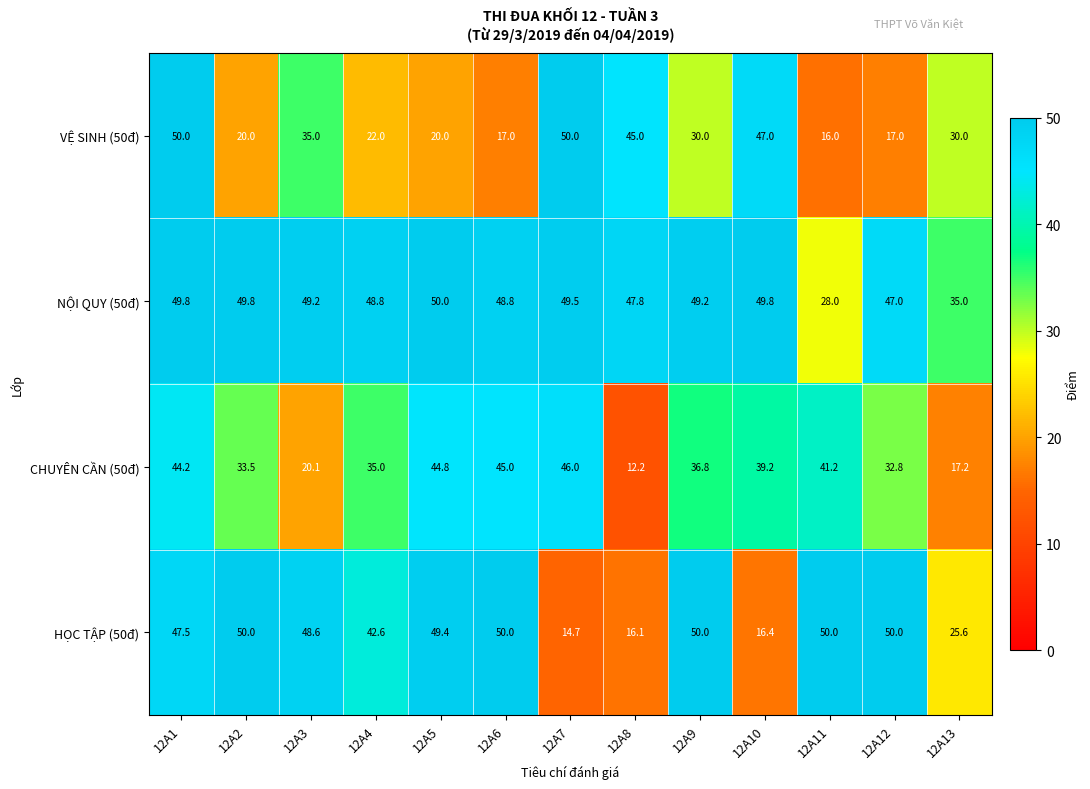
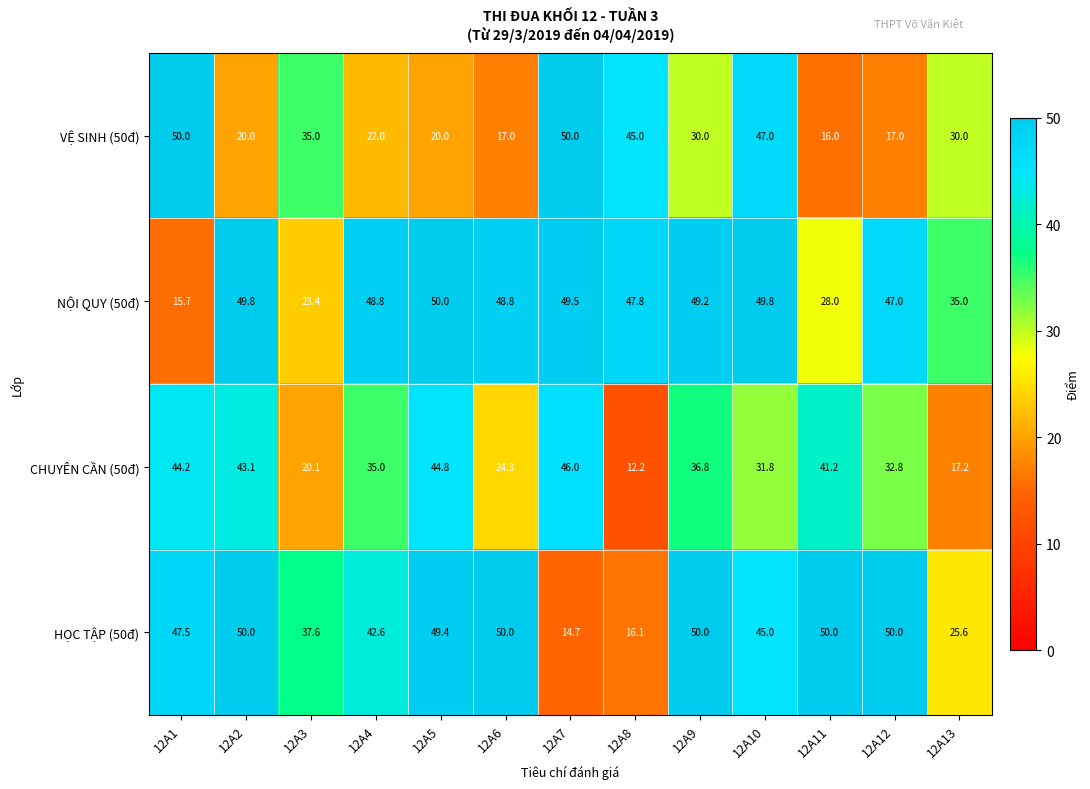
  {
    "VỆ SINH (50đ)": {
      "12A1": 50.0,
      "12A2": 20.0,
      "12A3": 35.0,
      "12A4": 22.0,
      "12A5": 20.0,
      "12A6": 17.0,
      "12A7": 50.0,
      "12A8": 45.0,
      "12A9": 30.0,
      "12A10": 47.0,
      "12A11": 16.0,
      "12A12": 17.0,
      "12A13": 30.0
    },
    "NỘI QUY (50đ)": {
-     "12A1": 49.8,
+     "12A1": 15.7,
      "12A2": 49.8,
-     "12A3": 49.2,
+     "12A3": 23.4,
      "12A4": 48.8,
      "12A5": 50.0,
      "12A6": 48.8,
      "12A7": 49.5,
      "12A8": 47.8,
      "12A9": 49.2,
      "12A10": 49.8,
      "12A11": 28.0,
      "12A12": 47.0,
      "12A13": 35.0
    },
    "CHUYÊN CẦN (50đ)": {
      "12A1": 44.2,
-     "12A2": 33.5,
+     "12A2": 43.1,
      "12A3": 20.1,
      "12A4": 35.0,
      "12A5": 44.8,
-     "12A6": 45.0,
+     "12A6": 24.3,
      "12A7": 46.0,
      "12A8": 12.2,
      "12A9": 36.8,
-     "12A10": 39.2,
+     "12A10": 31.8,
      "12A11": 41.2,
      "12A12": 32.8,
      "12A13": 17.2
    },
    "HỌC TẬP (50đ)": {
      "12A1": 47.5,
      "12A2": 50.0,
-     "12A3": 48.6,
+     "12A3": 37.6,
      "12A4": 42.6,
      "12A5": 49.4,
      "12A6": 50.0,
      "12A7": 14.7,
      "12A8": 16.1,
      "12A9": 50.0,
-     "12A10": 16.4,
+     "12A10": 45.0,
      "12A11": 50.0,
      "12A12": 50.0,
      "12A13": 25.6
    }
  }
